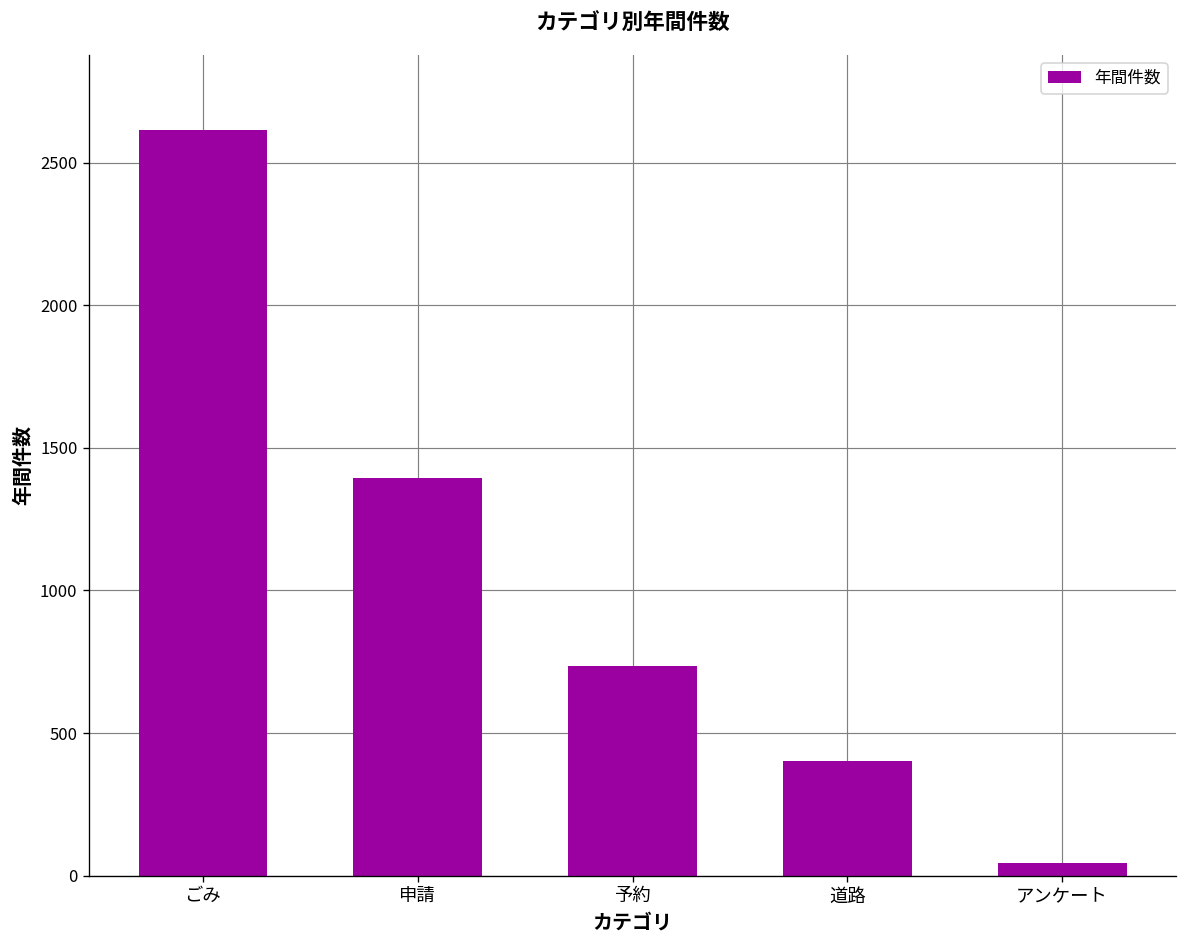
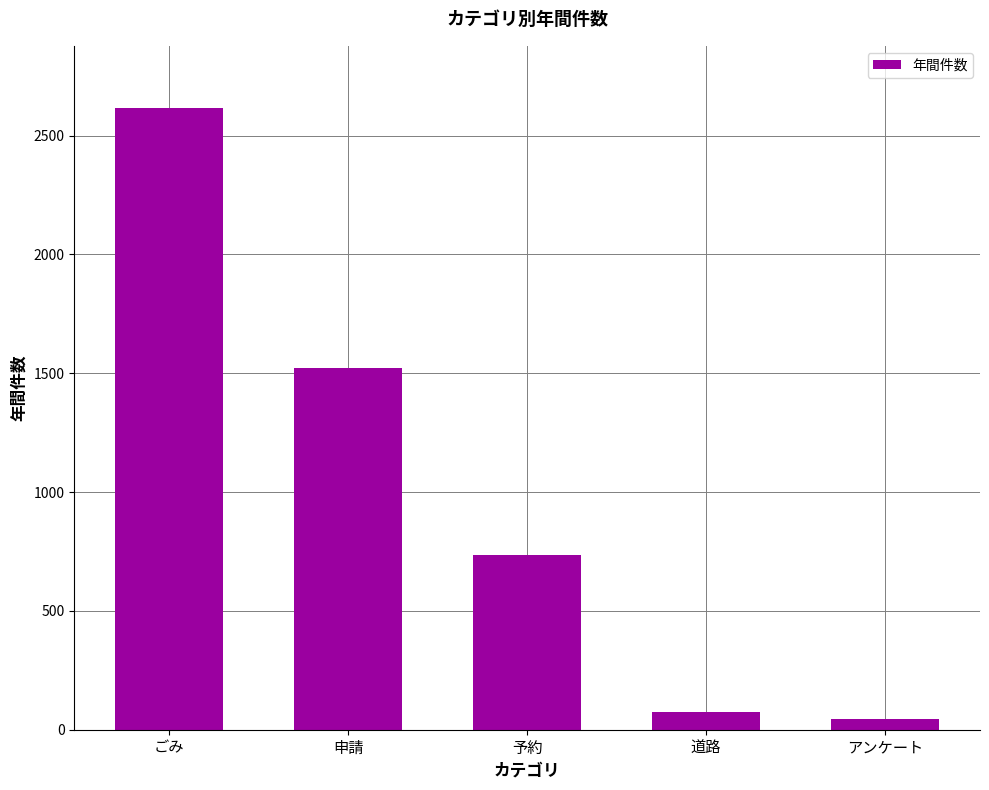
  {
    "ごみ": 2620,
-   "申請": 1390,
+   "申請": 1520,
    "予約": 730,
-   "道路": 400,
+   "道路": 80,
    "アンケート": 50
  }
